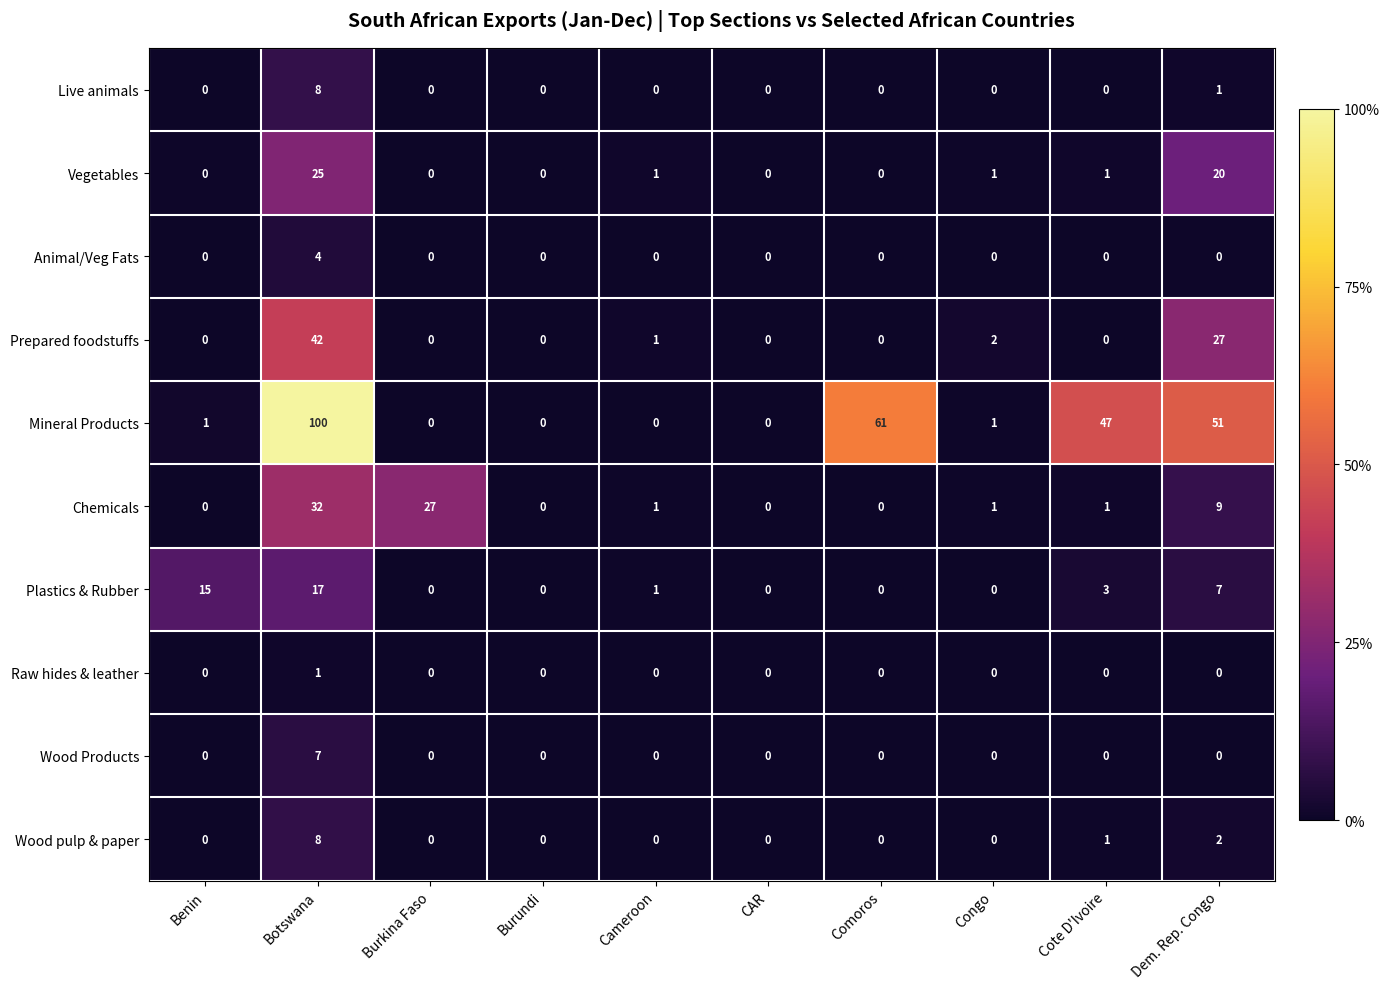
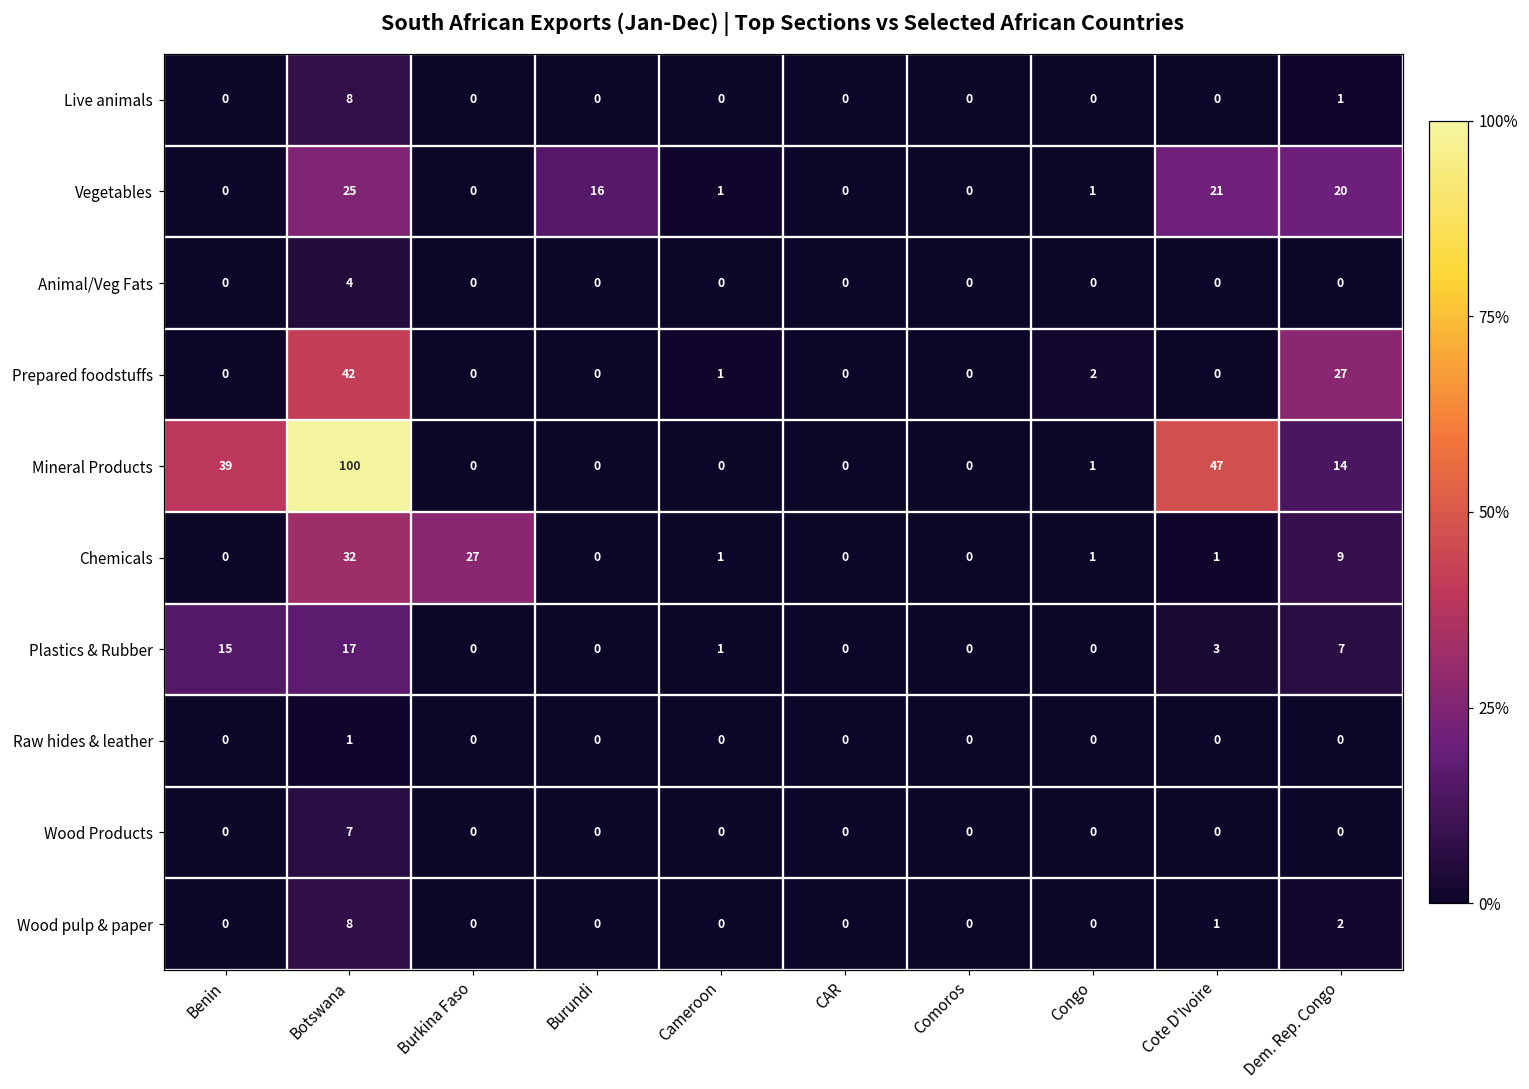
  {
    "Live animals": {
      "Benin": 0,
      "Botswana": 8,
      "Burkina Faso": 0,
      "Burundi": 0,
      "Cameroon": 0,
      "CAR": 0,
      "Comoros": 0,
      "Congo": 0,
      "Cote D'Ivoire": 0,
      "Dem. Rep. Congo": 1
    },
    "Vegetables": {
      "Benin": 0,
      "Botswana": 25,
      "Burkina Faso": 0,
-     "Burundi": 0,
+     "Burundi": 16,
      "Cameroon": 1,
      "CAR": 0,
      "Comoros": 0,
      "Congo": 1,
-     "Cote D'Ivoire": 1,
+     "Cote D'Ivoire": 21,
      "Dem. Rep. Congo": 20
    },
    "Animal/Veg Fats": {
      "Benin": 0,
      "Botswana": 4,
      "Burkina Faso": 0,
      "Burundi": 0,
      "Cameroon": 0,
      "CAR": 0,
      "Comoros": 0,
      "Congo": 0,
      "Cote D'Ivoire": 0,
      "Dem. Rep. Congo": 0
    },
    "Prepared foodstuffs": {
      "Benin": 0,
      "Botswana": 42,
      "Burkina Faso": 0,
      "Burundi": 0,
      "Cameroon": 1,
      "CAR": 0,
      "Comoros": 0,
      "Congo": 2,
      "Cote D'Ivoire": 0,
      "Dem. Rep. Congo": 27
    },
    "Mineral Products": {
-     "Benin": 1,
+     "Benin": 39,
      "Botswana": 100,
      "Burkina Faso": 0,
      "Burundi": 0,
      "Cameroon": 0,
      "CAR": 0,
-     "Comoros": 61,
+     "Comoros": 0,
      "Congo": 1,
      "Cote D'Ivoire": 47,
-     "Dem. Rep. Congo": 51
+     "Dem. Rep. Congo": 14
    },
    "Chemicals": {
      "Benin": 0,
      "Botswana": 32,
      "Burkina Faso": 27,
      "Burundi": 0,
      "Cameroon": 1,
      "CAR": 0,
      "Comoros": 0,
      "Congo": 1,
      "Cote D'Ivoire": 1,
      "Dem. Rep. Congo": 9
    },
    "Plastics & Rubber": {
      "Benin": 15,
      "Botswana": 17,
      "Burkina Faso": 0,
      "Burundi": 0,
      "Cameroon": 1,
      "CAR": 0,
      "Comoros": 0,
      "Congo": 0,
      "Cote D'Ivoire": 3,
      "Dem. Rep. Congo": 7
    },
    "Raw hides & leather": {
      "Benin": 0,
      "Botswana": 1,
      "Burkina Faso": 0,
      "Burundi": 0,
      "Cameroon": 0,
      "CAR": 0,
      "Comoros": 0,
      "Congo": 0,
      "Cote D'Ivoire": 0,
      "Dem. Rep. Congo": 0
    },
    "Wood Products": {
      "Benin": 0,
      "Botswana": 7,
      "Burkina Faso": 0,
      "Burundi": 0,
      "Cameroon": 0,
      "CAR": 0,
      "Comoros": 0,
      "Congo": 0,
      "Cote D'Ivoire": 0,
      "Dem. Rep. Congo": 0
    },
    "Wood pulp & paper": {
      "Benin": 0,
      "Botswana": 8,
      "Burkina Faso": 0,
      "Burundi": 0,
      "Cameroon": 0,
      "CAR": 0,
      "Comoros": 0,
      "Congo": 0,
      "Cote D'Ivoire": 1,
      "Dem. Rep. Congo": 2
    }
  }
